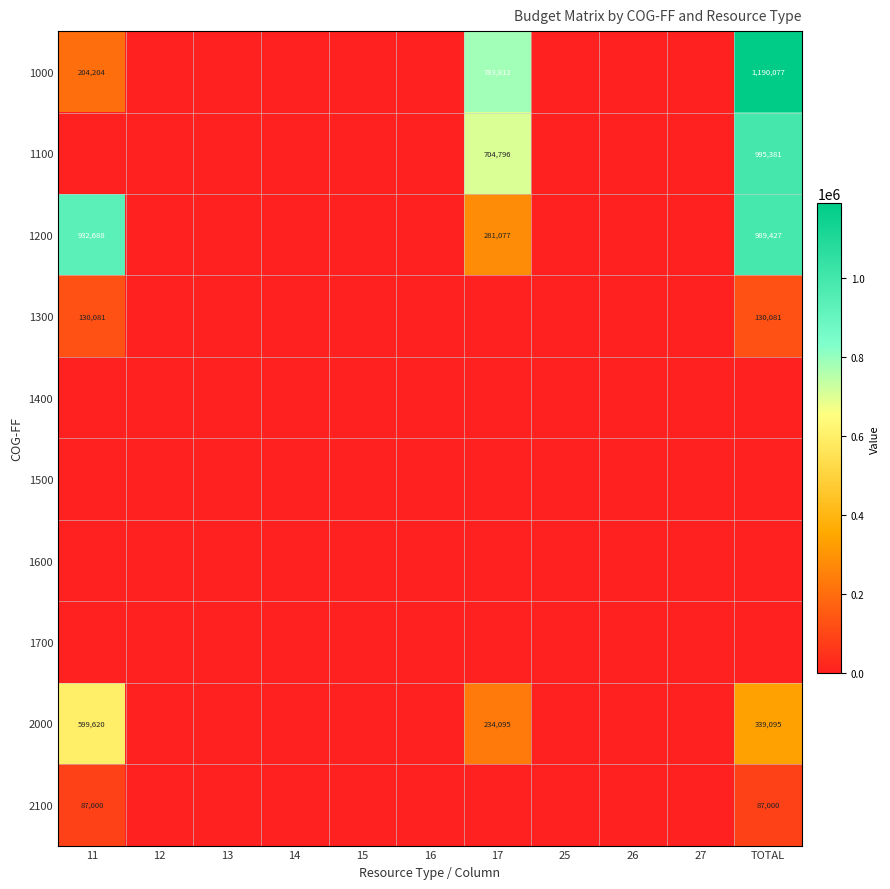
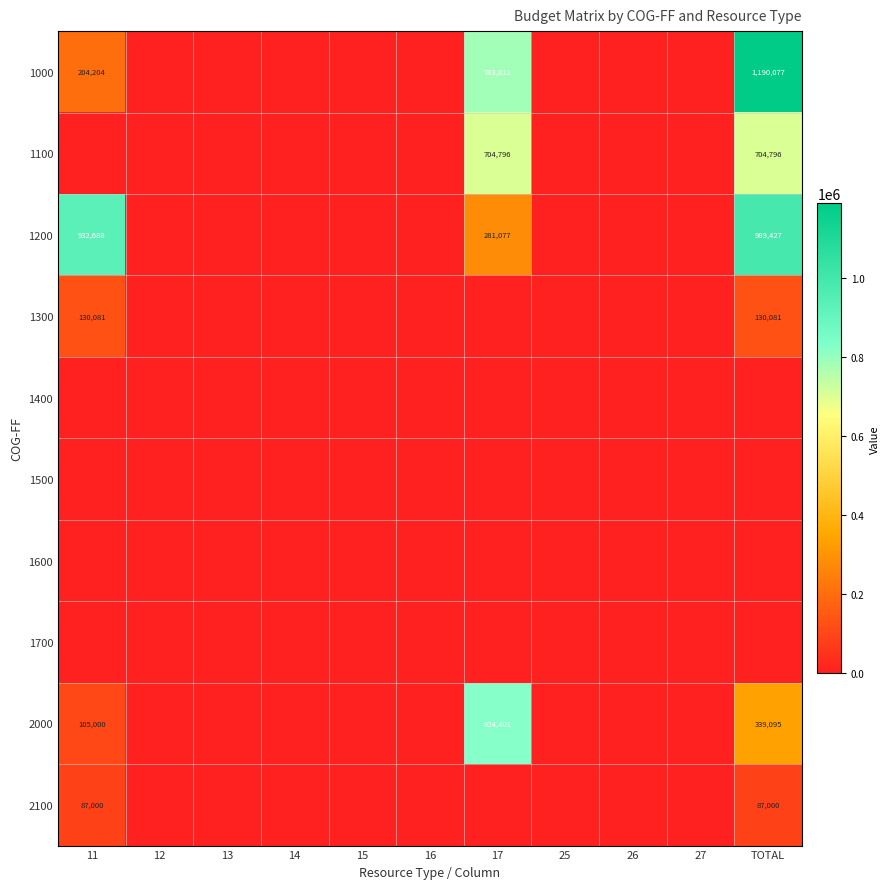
  {
    "1000": {
      "11": "204,204",
      "17": "783,812",
      "TOTAL": "1,190,077"
    },
    "1100": {
      "17": "704,796",
-     "TOTAL": "995,381"
+     "TOTAL": "704,796"
    },
    "1200": {
      "11": "932,688",
      "17": "281,077",
      "TOTAL": "989,427"
    },
    "1300": {
      "11": "130,081",
      "TOTAL": "130,081"
    },
    "2000": {
-     "11": "599,620",
-     "17": "234,095",
+     "11": "105,000",
+     "17": "824,401",
      "TOTAL": "339,095"
    },
    "2100": {
      "11": "87,000",
      "TOTAL": "87,000"
    }
  }
